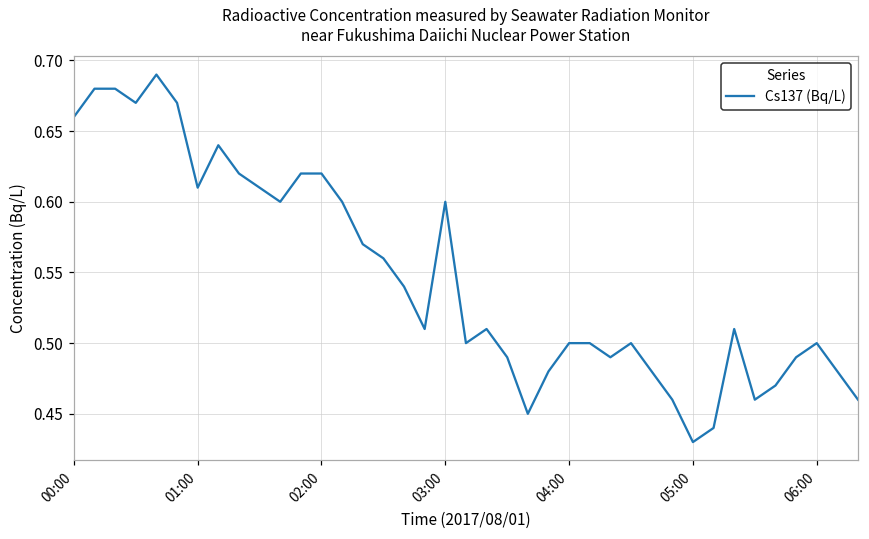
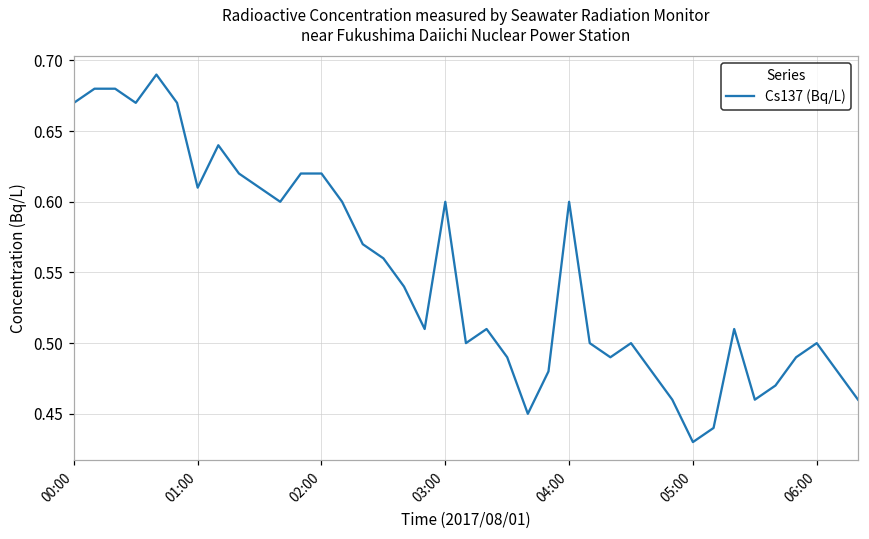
  {
-   "00:00": 0.66,
+   "00:00": 0.67,
    "01:00": 0.61,
    "02:00": 0.62,
    "03:00": 0.60,
-   "04:00": 0.5,
+   "04:00": 0.6,
    "05:00": 0.43,
    "06:00": 0.50
  }
